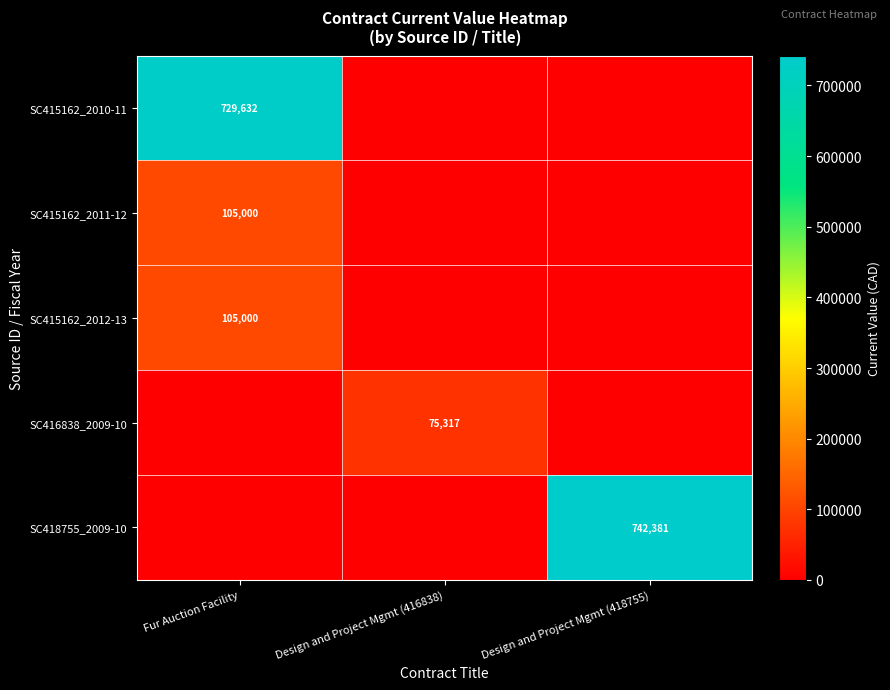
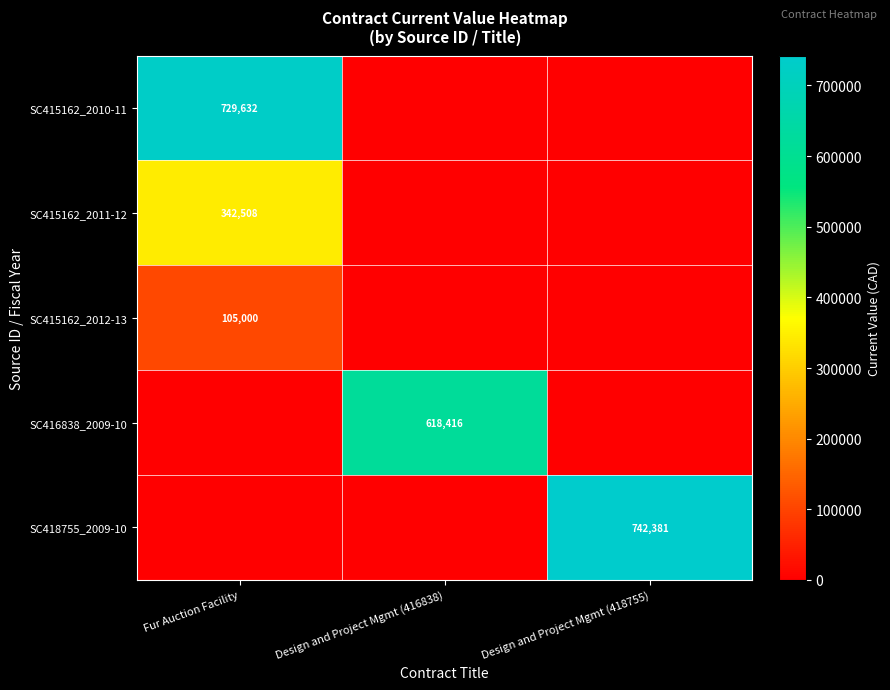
  {
    "SC415162_2010-11": {
      "Fur Auction Facility": "729,632"
    },
    "SC415162_2011-12": {
-     "Fur Auction Facility": "105,000"
+     "Fur Auction Facility": "342,508"
    },
    "SC415162_2012-13": {
      "Fur Auction Facility": "105,000"
    },
    "SC416838_2009-10": {
-     "Design and Project Mgmt (416838)": "75,317"
+     "Design and Project Mgmt (416838)": "618,416"
    },
    "SC418755_2009-10": {
      "Design and Project Mgmt (418755)": "742,381"
    }
  }
